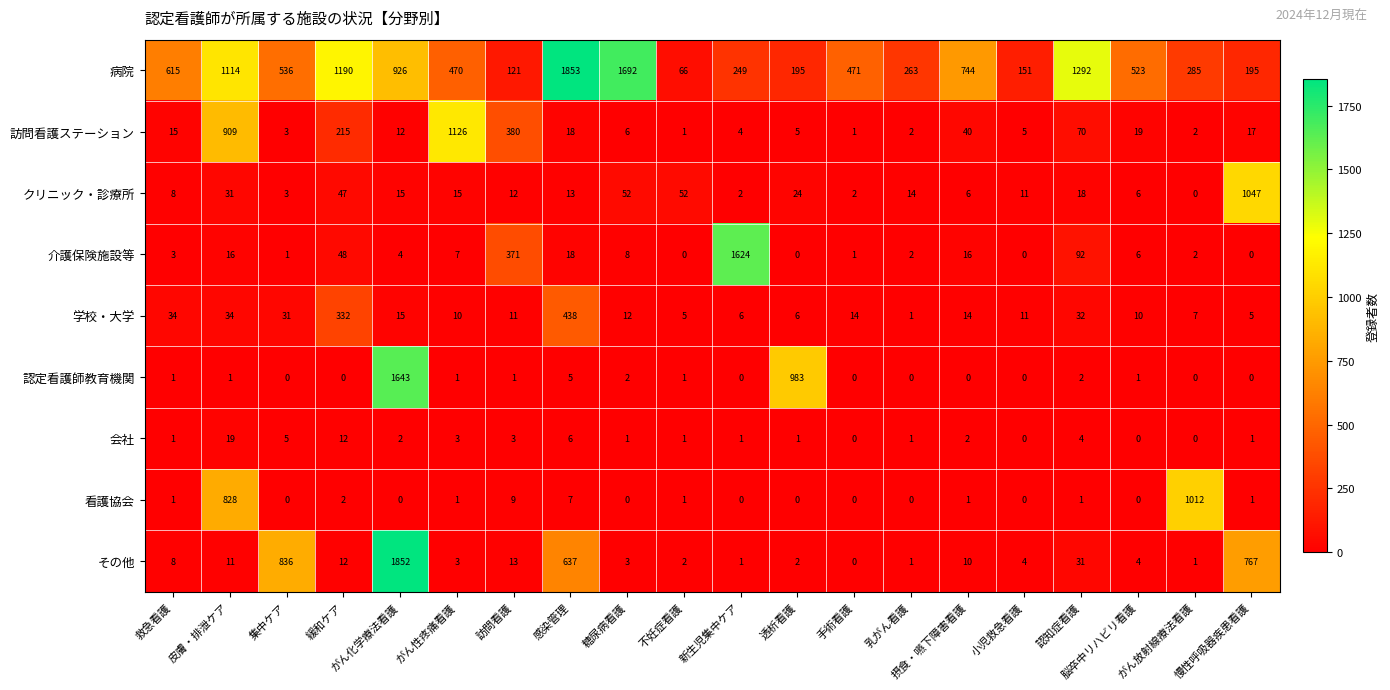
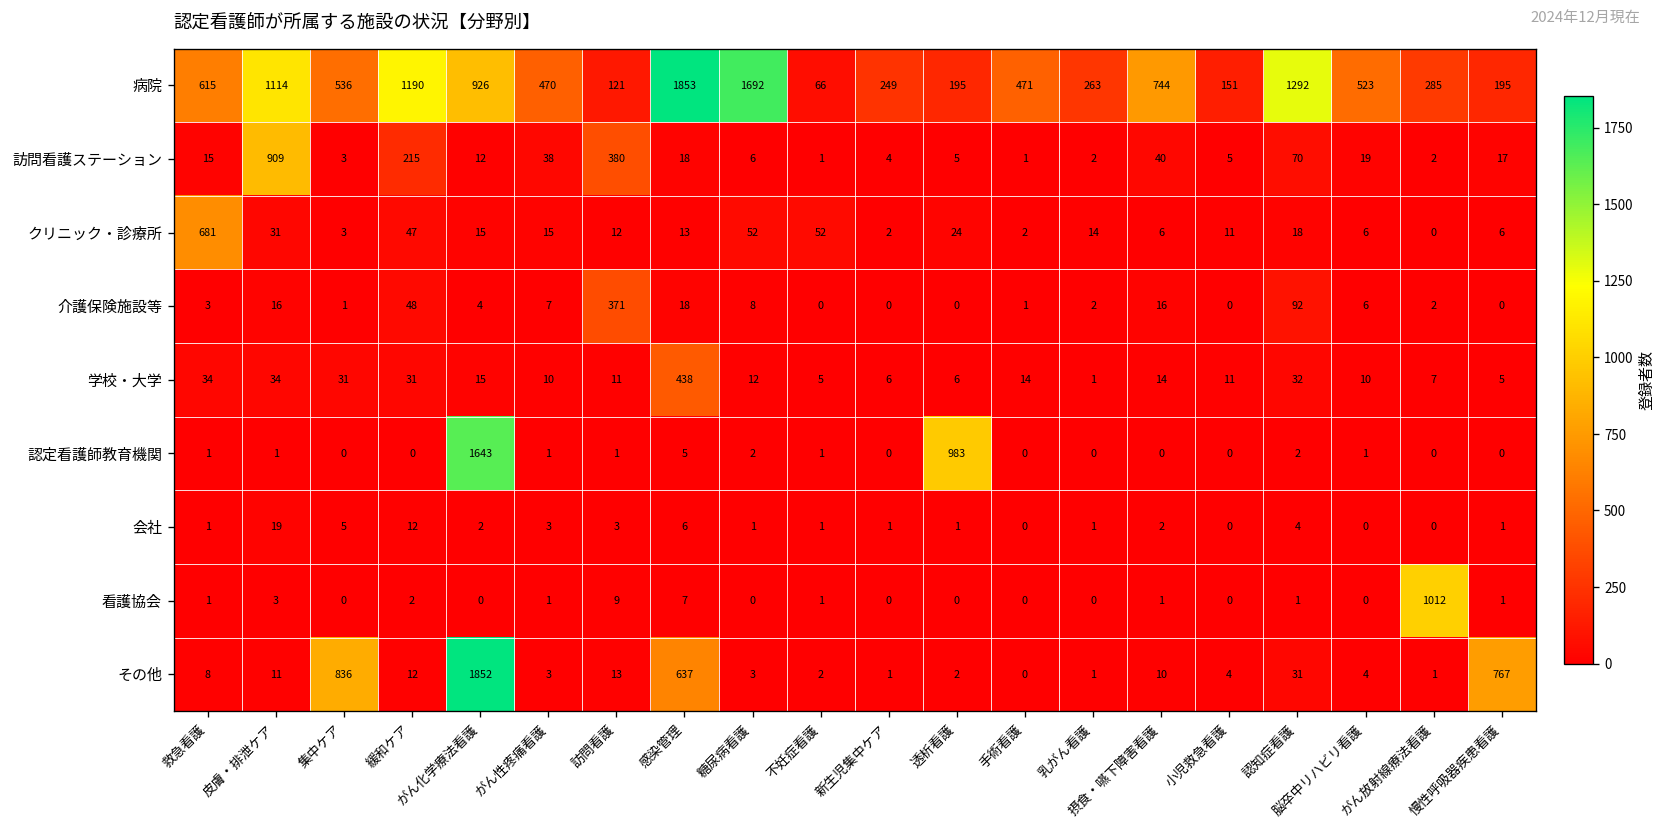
  {
    "病院": {
      "救急看護": 615,
      "皮膚・排泄ケア": 1114,
      "集中ケア": 536,
      "緩和ケア": 1190,
      "がん化学療法看護": 926,
      "がん性疼痛看護": 470,
      "訪問看護": 121,
      "感染管理": 1853,
      "糖尿病看護": 1692,
      "不妊症看護": 66,
      "新生児集中ケア": 249,
      "透析看護": 195,
      "手術看護": 471,
      "乳がん看護": 263,
      "摂食・嚥下障害看護": 744,
      "小児救急看護": 151,
      "認知症看護": 1292,
      "脳卒中リハビリ看護": 523,
      "がん放射線療法看護": 285,
      "慢性呼吸器疾患看護": 195
    },
    "訪問看護ステーション": {
      "救急看護": 15,
      "皮膚・排泄ケア": 909,
      "集中ケア": 3,
      "緩和ケア": 215,
      "がん化学療法看護": 12,
-     "がん性疼痛看護": 1126,
+     "がん性疼痛看護": 38,
      "訪問看護": 380,
      "感染管理": 18,
      "糖尿病看護": 6,
      "不妊症看護": 1,
      "新生児集中ケア": 4,
      "透析看護": 5,
      "手術看護": 1,
      "乳がん看護": 2,
      "摂食・嚥下障害看護": 40,
      "小児救急看護": 5,
      "認知症看護": 70,
      "脳卒中リハビリ看護": 19,
      "がん放射線療法看護": 2,
      "慢性呼吸器疾患看護": 17
    },
    "クリニック・診療所": {
-     "救急看護": 8,
+     "救急看護": 681,
      "皮膚・排泄ケア": 31,
      "集中ケア": 3,
      "緩和ケア": 47,
      "がん化学療法看護": 15,
      "がん性疼痛看護": 15,
      "訪問看護": 12,
      "感染管理": 13,
      "糖尿病看護": 52,
      "不妊症看護": 52,
      "新生児集中ケア": 2,
      "透析看護": 24,
      "手術看護": 2,
      "乳がん看護": 14,
      "摂食・嚥下障害看護": 6,
      "小児救急看護": 11,
      "認知症看護": 18,
      "脳卒中リハビリ看護": 6,
      "がん放射線療法看護": 0,
-     "慢性呼吸器疾患看護": 1047
+     "慢性呼吸器疾患看護": 6
    },
    "介護保険施設等": {
      "救急看護": 3,
      "皮膚・排泄ケア": 16,
      "集中ケア": 1,
      "緩和ケア": 48,
      "がん化学療法看護": 4,
      "がん性疼痛看護": 7,
      "訪問看護": 371,
      "感染管理": 18,
      "糖尿病看護": 8,
      "不妊症看護": 0,
-     "新生児集中ケア": 1624,
+     "新生児集中ケア": 0,
      "透析看護": 0,
      "手術看護": 1,
      "乳がん看護": 2,
      "摂食・嚥下障害看護": 16,
      "小児救急看護": 0,
      "認知症看護": 92,
      "脳卒中リハビリ看護": 6,
      "がん放射線療法看護": 2,
      "慢性呼吸器疾患看護": 0
    },
    "学校・大学": {
      "救急看護": 34,
      "皮膚・排泄ケア": 34,
      "集中ケア": 31,
-     "緩和ケア": 332,
+     "緩和ケア": 31,
      "がん化学療法看護": 15,
      "がん性疼痛看護": 10,
      "訪問看護": 11,
      "感染管理": 438,
      "糖尿病看護": 12,
      "不妊症看護": 5,
      "新生児集中ケア": 6,
      "透析看護": 6,
      "手術看護": 14,
      "乳がん看護": 1,
      "摂食・嚥下障害看護": 14,
      "小児救急看護": 11,
      "認知症看護": 32,
      "脳卒中リハビリ看護": 10,
      "がん放射線療法看護": 7,
      "慢性呼吸器疾患看護": 5
    },
    "認定看護師教育機関": {
      "救急看護": 1,
      "皮膚・排泄ケア": 1,
      "集中ケア": 0,
      "緩和ケア": 0,
      "がん化学療法看護": 1643,
      "がん性疼痛看護": 1,
      "訪問看護": 1,
      "感染管理": 5,
      "糖尿病看護": 2,
      "不妊症看護": 1,
      "新生児集中ケア": 0,
      "透析看護": 983,
      "手術看護": 0,
      "乳がん看護": 0,
      "摂食・嚥下障害看護": 0,
      "小児救急看護": 0,
      "認知症看護": 2,
      "脳卒中リハビリ看護": 1,
      "がん放射線療法看護": 0,
      "慢性呼吸器疾患看護": 0
    },
    "会社": {
      "救急看護": 1,
      "皮膚・排泄ケア": 19,
      "集中ケア": 5,
      "緩和ケア": 12,
      "がん化学療法看護": 2,
      "がん性疼痛看護": 3,
      "訪問看護": 3,
      "感染管理": 6,
      "糖尿病看護": 1,
      "不妊症看護": 1,
      "新生児集中ケア": 1,
      "透析看護": 1,
      "手術看護": 0,
      "乳がん看護": 1,
      "摂食・嚥下障害看護": 2,
      "小児救急看護": 0,
      "認知症看護": 4,
      "脳卒中リハビリ看護": 0,
      "がん放射線療法看護": 0,
      "慢性呼吸器疾患看護": 1
    },
    "看護協会": {
      "救急看護": 1,
-     "皮膚・排泄ケア": 828,
+     "皮膚・排泄ケア": 3,
      "集中ケア": 0,
      "緩和ケア": 2,
      "がん化学療法看護": 0,
      "がん性疼痛看護": 1,
      "訪問看護": 9,
      "感染管理": 7,
      "糖尿病看護": 0,
      "不妊症看護": 1,
      "新生児集中ケア": 0,
      "透析看護": 0,
      "手術看護": 0,
      "乳がん看護": 0,
      "摂食・嚥下障害看護": 1,
      "小児救急看護": 0,
      "認知症看護": 1,
      "脳卒中リハビリ看護": 0,
      "がん放射線療法看護": 1012,
      "慢性呼吸器疾患看護": 1
    },
    "その他": {
      "救急看護": 8,
      "皮膚・排泄ケア": 11,
      "集中ケア": 836,
      "緩和ケア": 12,
      "がん化学療法看護": 1852,
      "がん性疼痛看護": 3,
      "訪問看護": 13,
      "感染管理": 637,
      "糖尿病看護": 3,
      "不妊症看護": 2,
      "新生児集中ケア": 1,
      "透析看護": 2,
      "手術看護": 0,
      "乳がん看護": 1,
      "摂食・嚥下障害看護": 10,
      "小児救急看護": 4,
      "認知症看護": 31,
      "脳卒中リハビリ看護": 4,
      "がん放射線療法看護": 1,
      "慢性呼吸器疾患看護": 767
    }
  }
